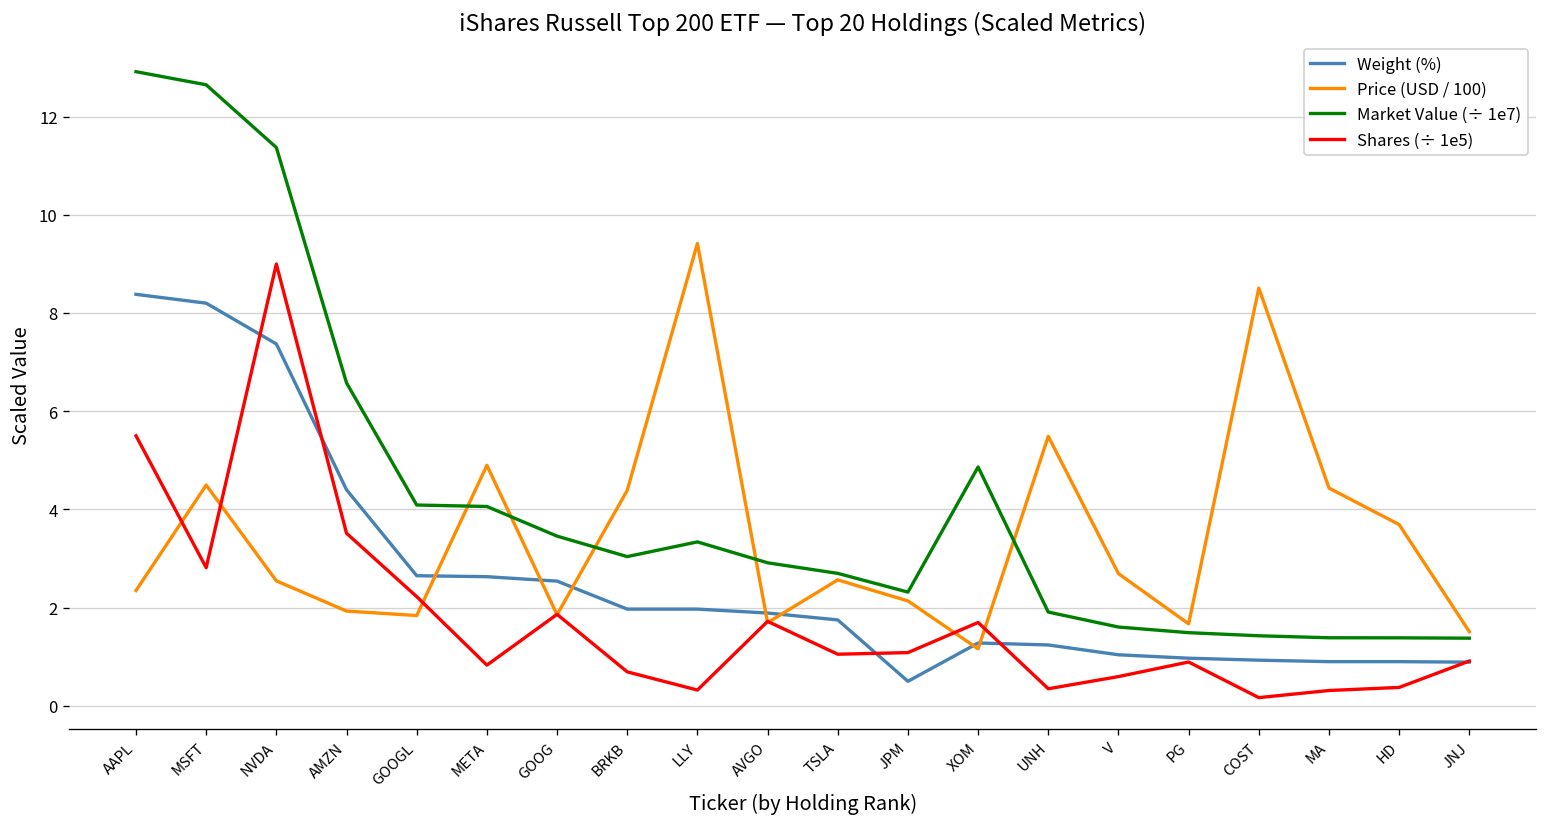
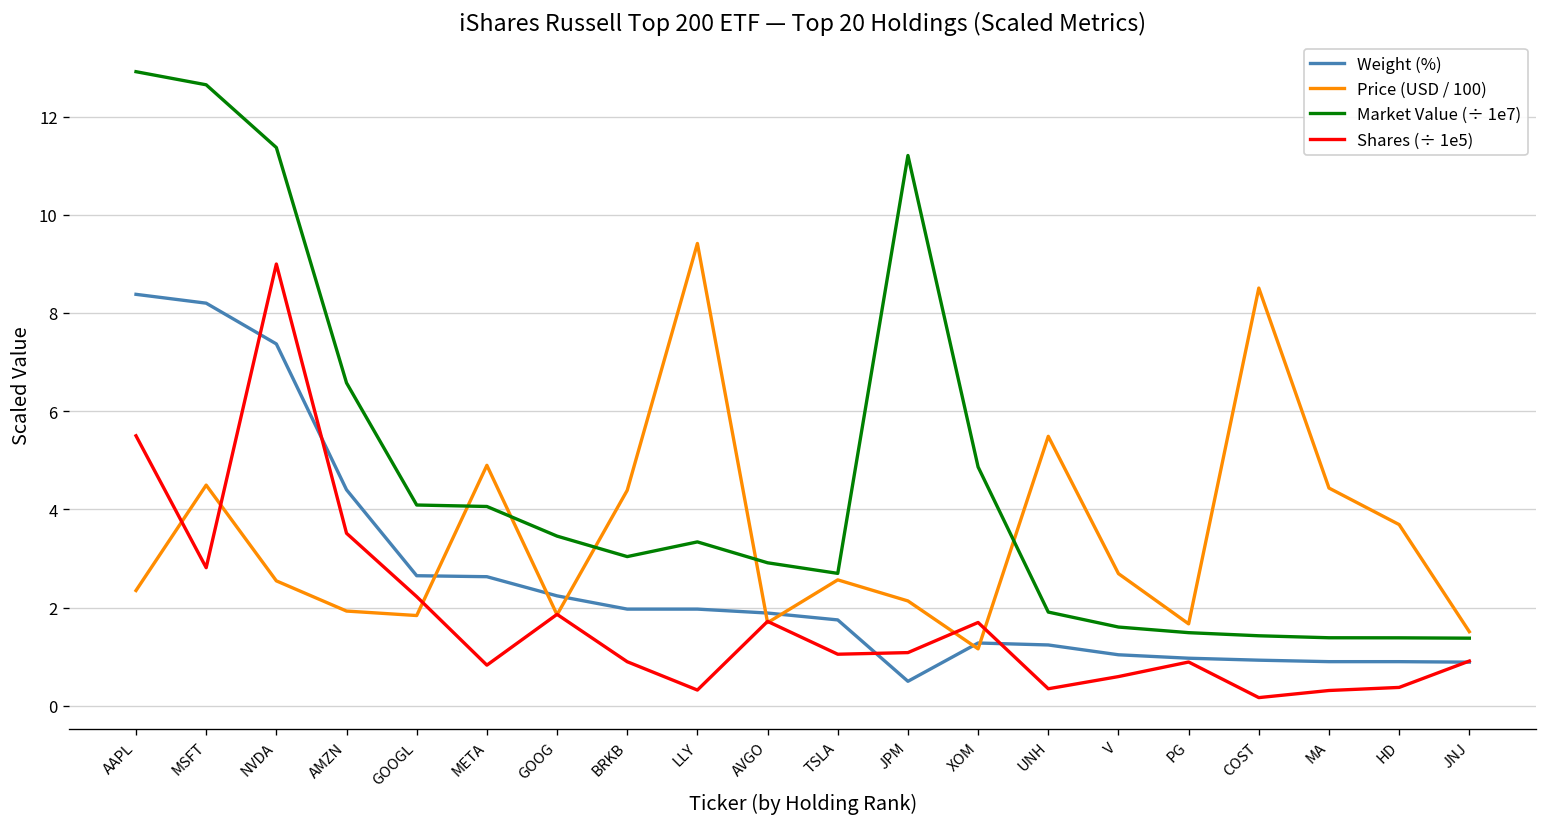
  {
    "Weight (%)": {
      "AAPL": 8.4,
      "MSFT": 8.2,
      "NVDA": 7.4,
      "AMZN": 4.4,
      "GOOGL": 2.7,
      "META": 2.6,
-     "GOOG": 2.5,
+     "GOOG": 2.2,
      "BRKB": 2.0,
      "LLY": 2.0,
      "AVGO": 1.9,
      "TSLA": 1.8,
      "JPM": 0.5,
      "XOM": 1.3,
      "UNH": 1.2,
      "V": 1.0,
      "PG": 1.0,
      "COST": 0.9,
      "MA": 0.9,
      "HD": 0.9
    },
    "Price (USD / 100)": {
      "AAPL": 2.3,
      "MSFT": 4.5,
      "NVDA": 2.5,
      "AMZN": 1.9,
      "GOOGL": 1.8,
      "META": 4.9,
      "BRKB": 4.4,
      "LLY": 9.4,
      "TSLA": 2.6,
      "JPM": 2.1,
      "XOM": 1.2,
      "UNH": 5.5,
      "V": 2.7,
      "PG": 1.7,
      "COST": 8.5,
      "MA": 4.4,
      "HD": 3.7,
      "JNJ": 1.5
    },
    "Market Value (÷ 1e7)": {
      "AAPL": 12.9,
      "MSFT": 12.6,
      "NVDA": 11.4,
      "AMZN": 6.6,
      "GOOGL": 4.1,
      "META": 4.1,
      "GOOG": 3.5,
      "BRKB": 3.0,
      "LLY": 3.3,
      "AVGO": 2.9,
      "TSLA": 2.7,
-     "JPM": 2.3,
+     "JPM": 11.2,
      "XOM": 4.9,
      "UNH": 1.9,
      "V": 1.6,
      "PG": 1.5,
      "COST": 1.4,
      "MA": 1.4,
      "HD": 1.4,
      "JNJ": 1.4
    },
    "Shares (÷ 1e5)": {
      "AAPL": 5.5,
      "MSFT": 2.8,
      "NVDA": 9.0,
      "AMZN": 3.5,
      "GOOGL": 2.2,
      "META": 0.8,
-     "BRKB": 0.7,
+     "BRKB": 0.9,
      "LLY": 0.3,
      "TSLA": 1.1,
      "JPM": 1.1,
      "XOM": 1.7,
      "UNH": 0.3,
      "V": 0.6,
      "PG": 0.9,
      "COST": 0.2,
      "MA": 0.3,
      "HD": 0.4
    }
  }
